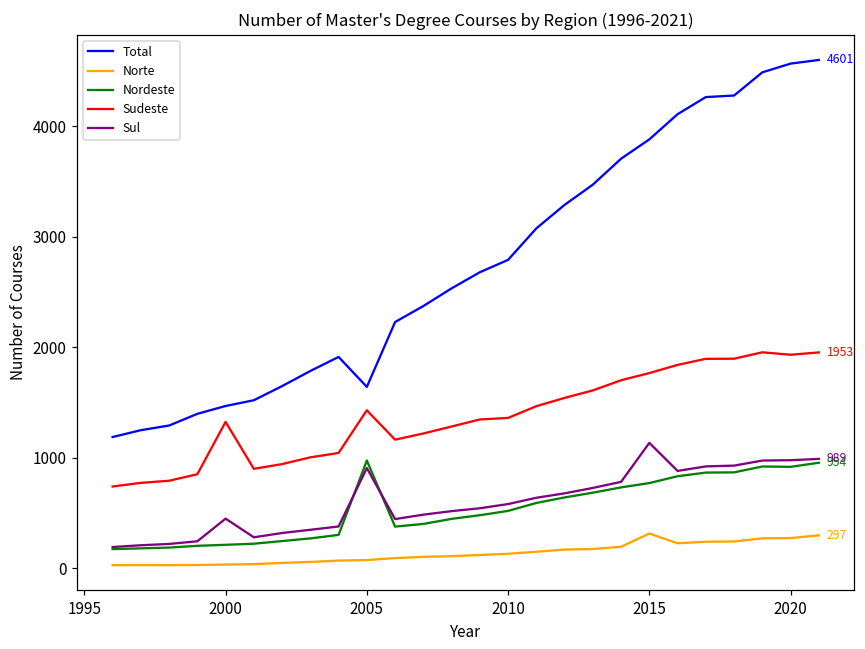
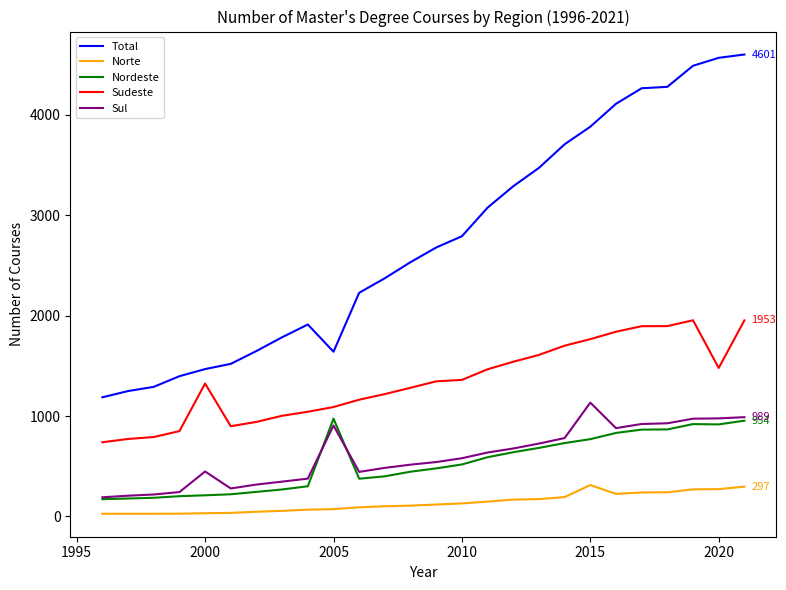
  {
    "Total": {
      "2000": 1470,
      "2005": 1640,
      "2010": 2790,
      "2015": 3880,
      "2020": 4570
    },
    "Norte": {
      "2000": 30,
      "2005": 70,
      "2010": 130,
      "2015": 310,
      "2020": 270
    },
    "Nordeste": {
      "2000": 210,
      "2005": 970,
      "2010": 520,
      "2015": 770,
      "2020": 920
    },
    "Sudeste": {
      "2000": 1320,
-     "2005": 1430,
+     "2005": 1090,
      "2010": 1360,
      "2015": 1770,
-     "2020": 1930
+     "2020": 1480
    },
    "Sul": {
      "2000": 450,
      "2005": 910,
      "2010": 580,
      "2015": 1130,
      "2020": 980
    }
  }
